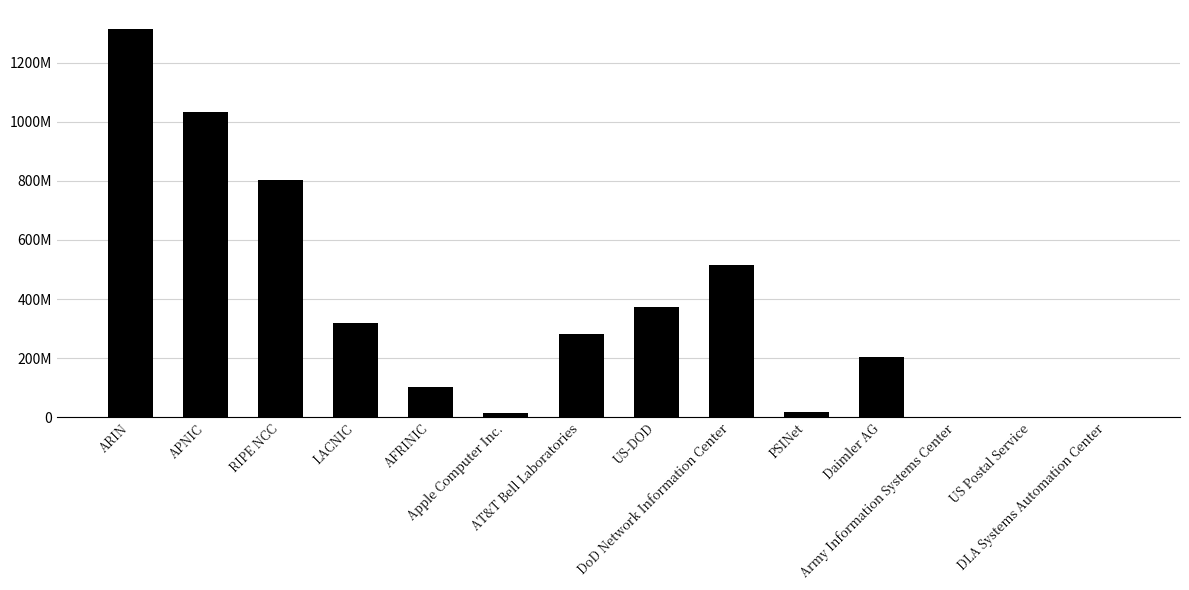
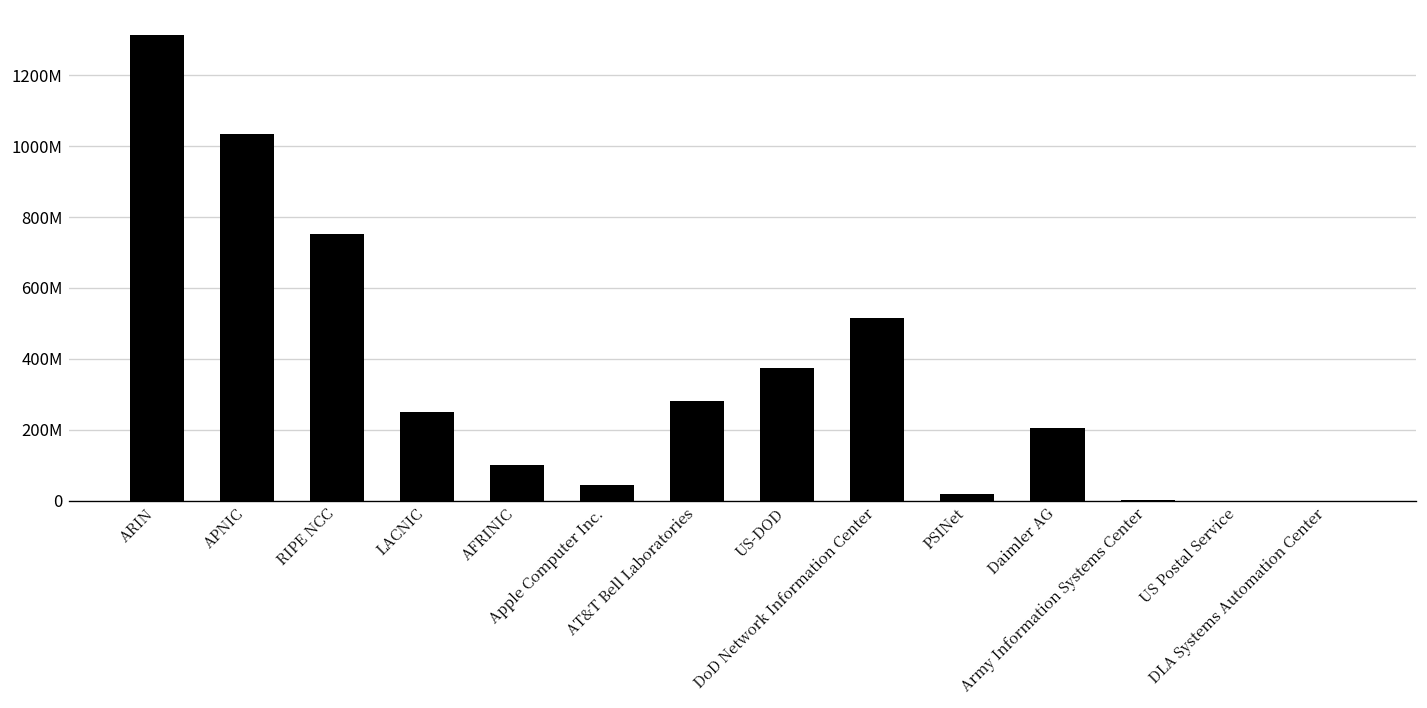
  {
    "ARIN": 1310000000,
    "APNIC": 1030000000,
-   "RIPE NCC": 800000000,
-   "LACNIC": 320000000,
+   "RIPE NCC": 750000000,
+   "LACNIC": 250000000,
    "AFRINIC": 100000000,
-   "Apple Computer Inc.": 20000000,
+   "Apple Computer Inc.": 40000000,
    "AT&T Bell Laboratories": 280000000,
    "US-DOD": 370000000,
    "DoD Network Information Center": 520000000,
    "PSINet": 20000000,
    "Daimler AG": 200000000
  }
